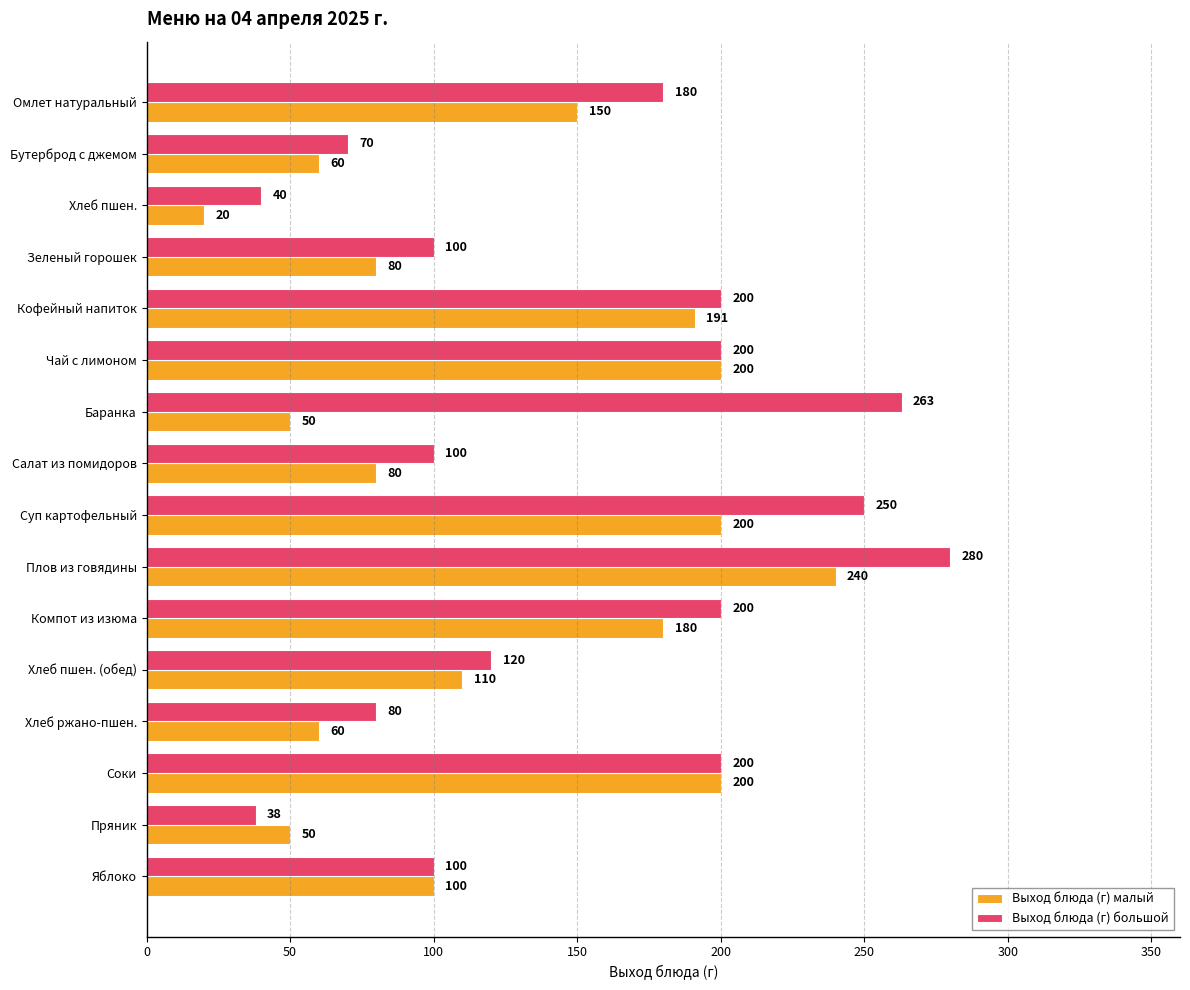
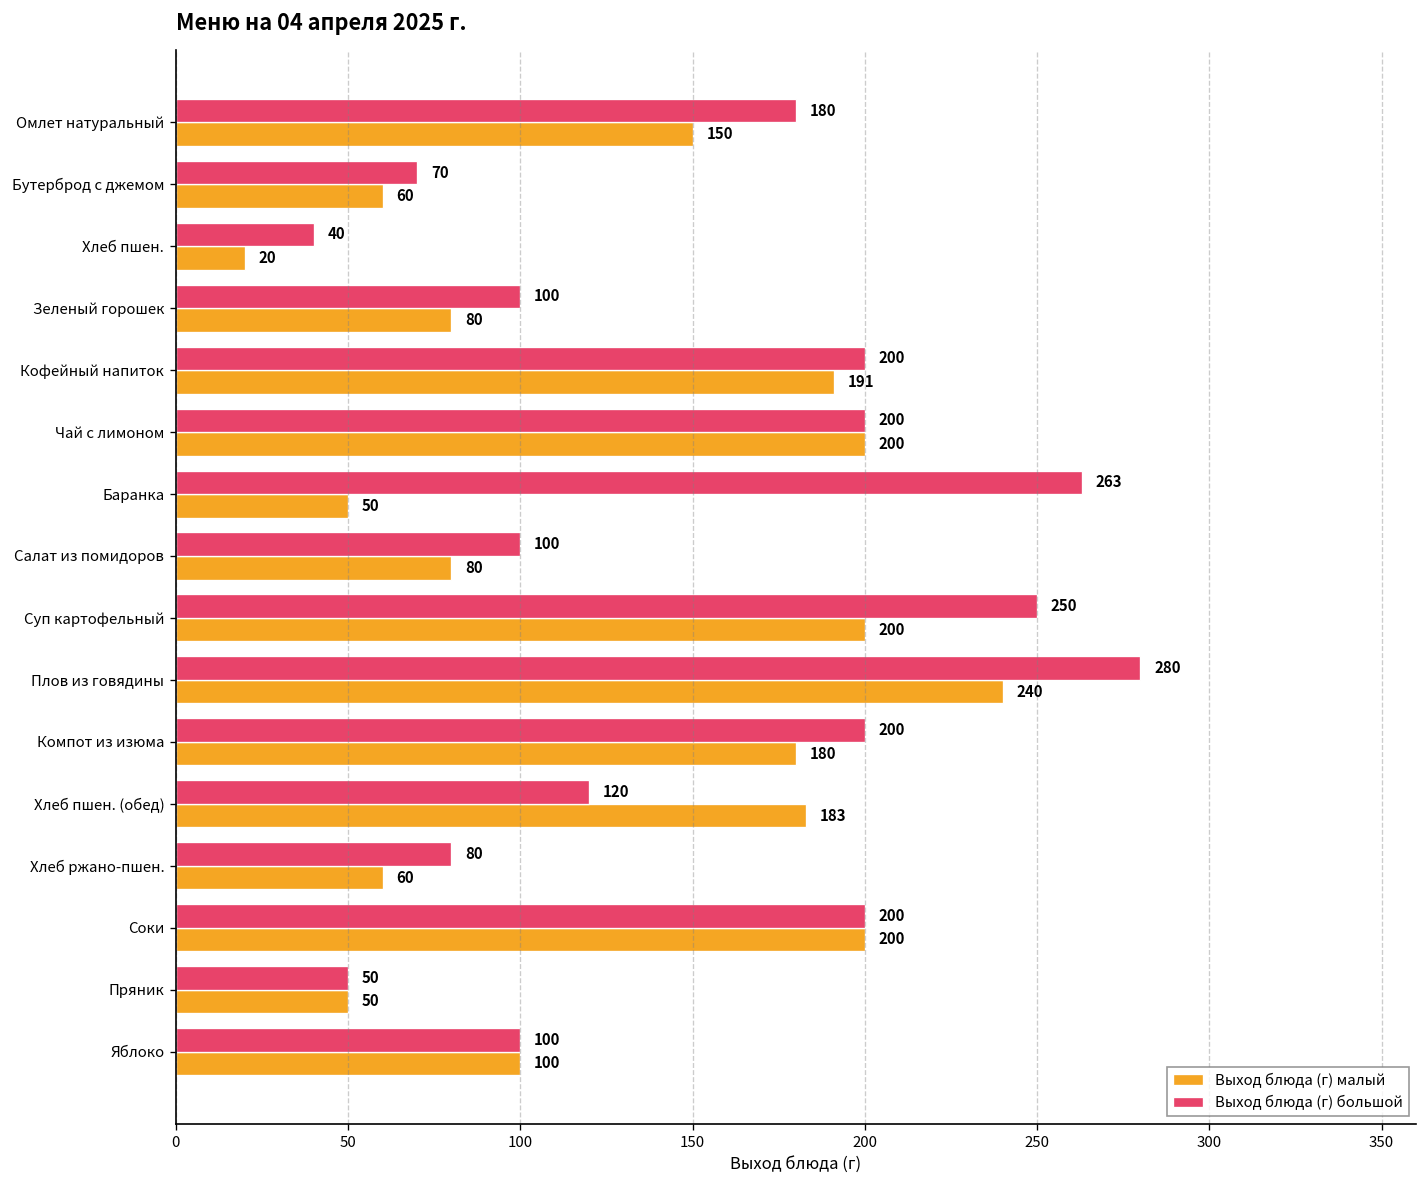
  {
    "Выход блюда (г) малый": {
      "Омлет натуральный": 150,
      "Бутерброд с джемом": 60,
      "Хлеб пшен.": 20,
      "Зеленый горошек": 80,
      "Кофейный напиток": 191,
      "Чай с лимоном": 200,
      "Баранка": 50,
      "Салат из помидоров": 80,
      "Суп картофельный": 200,
      "Плов из говядины": 240,
      "Компот из изюма": 180,
-     "Хлеб пшен. (обед)": 110,
+     "Хлеб пшен. (обед)": 183,
      "Хлеб ржано-пшен.": 60,
      "Соки": 200,
      "Пряник": 50,
      "Яблоко": 100
    },
    "Выход блюда (г) большой": {
      "Омлет натуральный": 180,
      "Бутерброд с джемом": 70,
      "Хлеб пшен.": 40,
      "Зеленый горошек": 100,
      "Кофейный напиток": 200,
      "Чай с лимоном": 200,
      "Баранка": 263,
      "Салат из помидоров": 100,
      "Суп картофельный": 250,
      "Плов из говядины": 280,
      "Компот из изюма": 200,
      "Хлеб пшен. (обед)": 120,
      "Хлеб ржано-пшен.": 80,
      "Соки": 200,
-     "Пряник": 38,
+     "Пряник": 50,
      "Яблоко": 100
    }
  }
